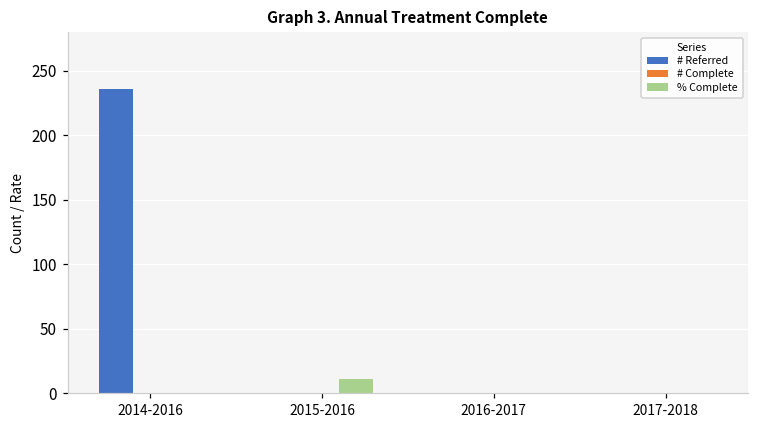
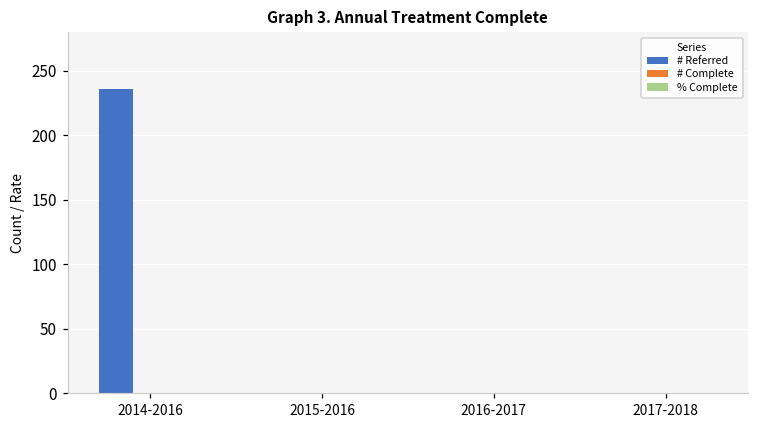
  {
    "# Referred": {
      "2014-2016": 236,
      "2015-2016": 0,
      "2016-2017": 0,
      "2017-2018": 0
    },
    "# Complete": {
      "2014-2016": 0,
      "2015-2016": 0,
      "2016-2017": 0,
      "2017-2018": 0
    },
    "% Complete": {
      "2014-2016": 0,
-     "2015-2016": 11,
+     "2015-2016": 0,
      "2016-2017": 0,
      "2017-2018": 0
    }
  }
